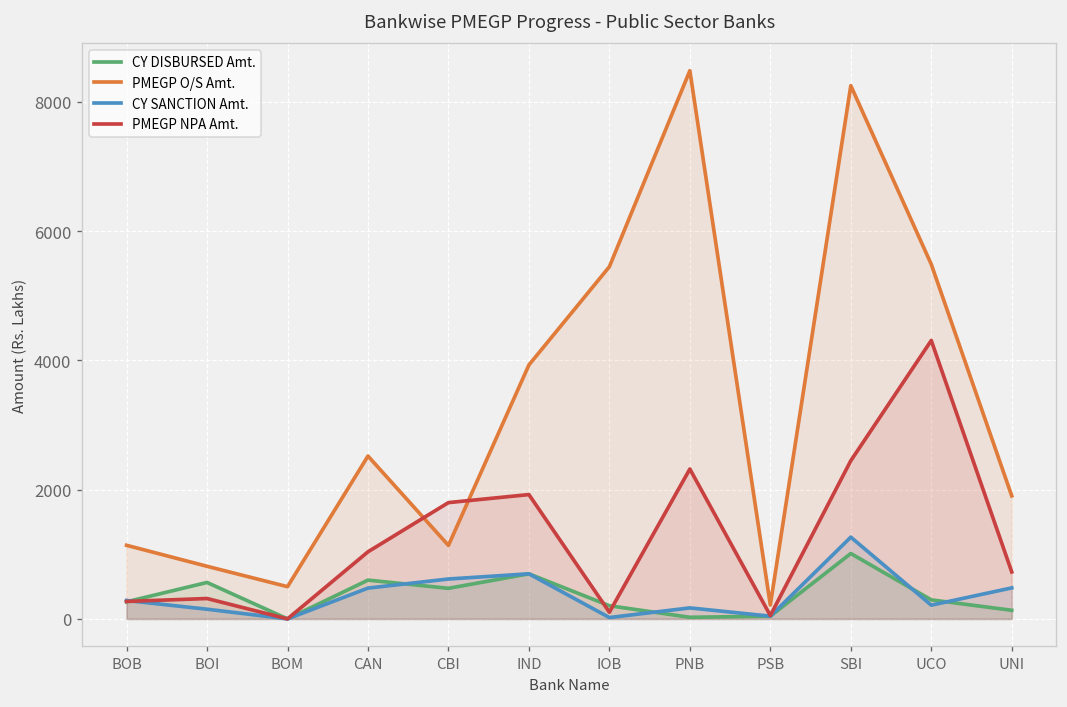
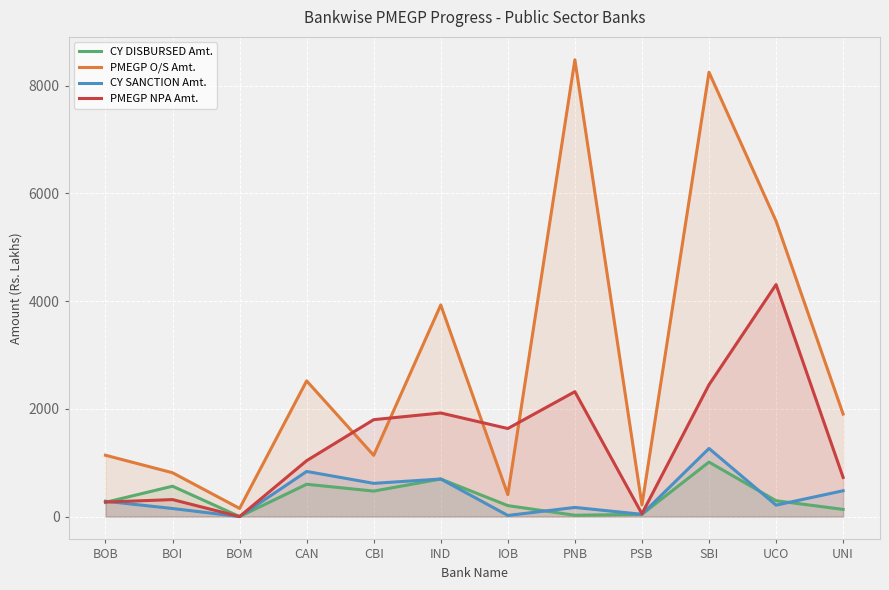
  {
    "CY DISBURSED Amt.": {
      "BOI": 600,
      "CAN": 600,
      "CBI": 500,
      "IOB": 200,
      "PNB": 0,
      "SBI": 1000,
      "UCO": 300,
      "UNI": 100
    },
    "PMEGP O/S Amt.": {
      "BOB": 1100,
      "BOI": 800,
-     "BOM": 500,
+     "BOM": 200,
      "CAN": 2500,
      "CBI": 1100,
      "IND": 3900,
-     "IOB": 5500,
+     "IOB": 400,
      "PNB": 8500,
      "PSB": 200,
      "SBI": 8300,
      "UCO": 5500,
      "UNI": 1900
    },
    "CY SANCTION Amt.": {
      "BOI": 100,
-     "CAN": 500,
+     "CAN": 800,
      "CBI": 600,
      "IOB": 0,
      "PNB": 200,
      "SBI": 1300,
      "UCO": 200,
      "UNI": 500
    },
    "PMEGP NPA Amt.": {
      "BOI": 300,
      "CAN": 1000,
      "CBI": 1800,
      "IND": 1900,
-     "IOB": 100,
+     "IOB": 1600,
      "PNB": 2300,
      "SBI": 2400,
      "UCO": 4300,
      "UNI": 700
    }
  }
